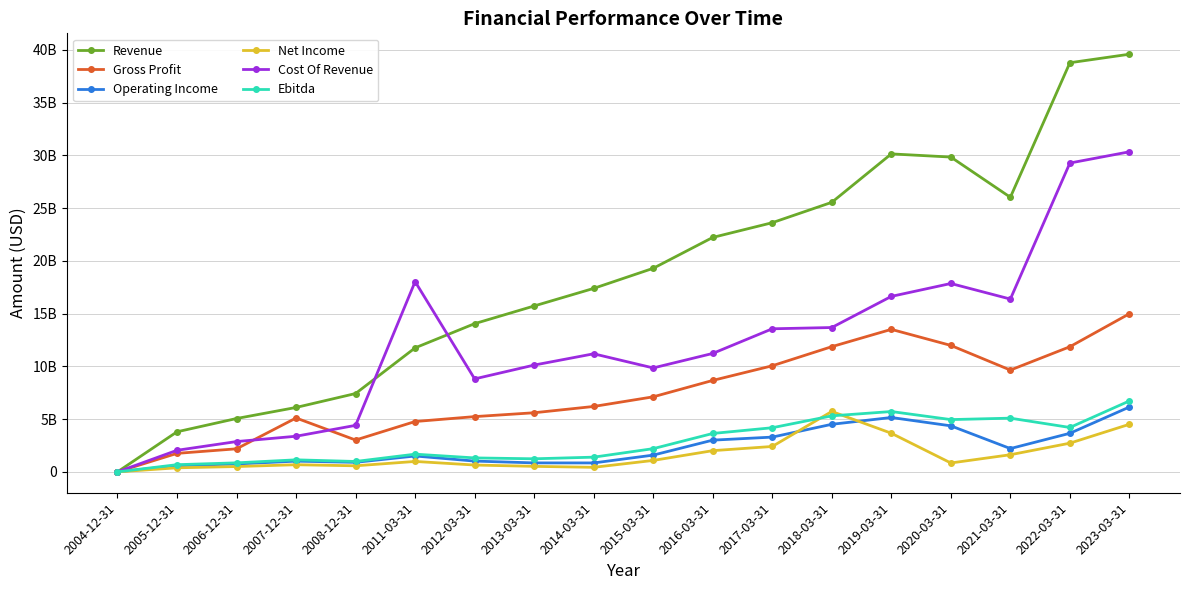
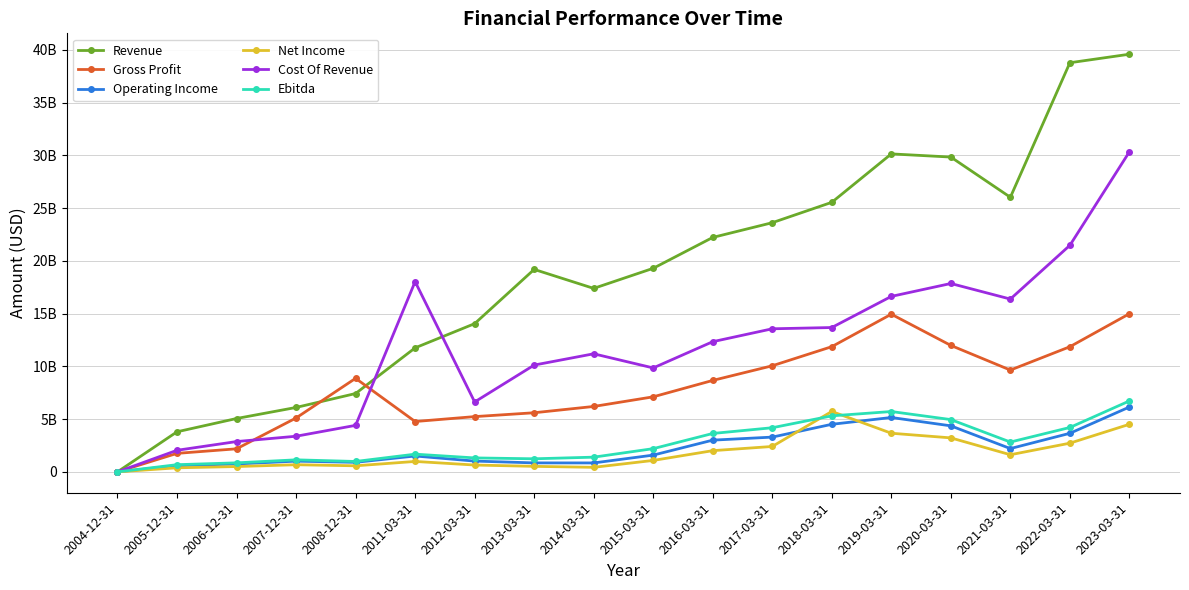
  {
    "Revenue": {
      "2005-12-31": 3800000000,
      "2006-12-31": 5100000000,
      "2007-12-31": 6100000000,
      "2008-12-31": 7400000000,
      "2011-03-31": 11800000000,
      "2012-03-31": 14100000000,
-     "2013-03-31": 15700000000,
+     "2013-03-31": 19200000000,
      "2014-03-31": 17400000000,
      "2015-03-31": 19300000000,
      "2016-03-31": 22200000000,
      "2017-03-31": 23600000000,
      "2018-03-31": 25600000000,
      "2019-03-31": 30100000000,
      "2020-03-31": 29800000000,
      "2021-03-31": 26000000000,
      "2022-03-31": 38800000000,
      "2023-03-31": 39600000000
    },
    "Gross Profit": {
      "2005-12-31": 1800000000,
      "2006-12-31": 2200000000,
      "2007-12-31": 5100000000,
-     "2008-12-31": 3000000000,
+     "2008-12-31": 8900000000,
      "2011-03-31": 4800000000,
      "2012-03-31": 5200000000,
      "2013-03-31": 5600000000,
      "2014-03-31": 6200000000,
      "2015-03-31": 7100000000,
      "2016-03-31": 8700000000,
      "2017-03-31": 10100000000,
      "2018-03-31": 11900000000,
-     "2019-03-31": 13500000000,
+     "2019-03-31": 14900000000,
      "2020-03-31": 12000000000,
      "2021-03-31": 9600000000,
      "2022-03-31": 11900000000,
      "2023-03-31": 15000000000
    },
    "Operating Income": {
      "2012-03-31": 1000000000,
      "2013-03-31": 800000000,
      "2014-03-31": 800000000,
      "2015-03-31": 1600000000,
      "2016-03-31": 3000000000,
      "2017-03-31": 3300000000,
      "2018-03-31": 4500000000,
      "2019-03-31": 5200000000,
      "2020-03-31": 4400000000,
      "2021-03-31": 2200000000,
      "2022-03-31": 3700000000,
      "2023-03-31": 6100000000
    },
    "Net Income": {
      "2007-12-31": 700000000,
      "2008-12-31": 600000000,
      "2011-03-31": 1000000000,
      "2012-03-31": 600000000,
      "2013-03-31": 500000000,
      "2014-03-31": 400000000,
      "2015-03-31": 1100000000,
      "2016-03-31": 2000000000,
      "2017-03-31": 2400000000,
      "2018-03-31": 5700000000,
      "2019-03-31": 3700000000,
-     "2020-03-31": 800000000,
+     "2020-03-31": 3200000000,
      "2021-03-31": 1600000000,
      "2022-03-31": 2700000000,
      "2023-03-31": 4500000000
    },
    "Cost Of Revenue": {
      "2005-12-31": 2000000000,
      "2006-12-31": 2900000000,
      "2007-12-31": 3400000000,
      "2008-12-31": 4400000000,
      "2011-03-31": 18000000000,
-     "2012-03-31": 8800000000,
+     "2012-03-31": 6600000000,
      "2013-03-31": 10100000000,
      "2014-03-31": 11200000000,
      "2015-03-31": 9900000000,
-     "2016-03-31": 11200000000,
+     "2016-03-31": 12300000000,
      "2017-03-31": 13600000000,
      "2018-03-31": 13700000000,
      "2019-03-31": 16600000000,
      "2020-03-31": 17900000000,
      "2021-03-31": 16400000000,
-     "2022-03-31": 29300000000,
+     "2022-03-31": 21500000000,
      "2023-03-31": 30300000000
    },
    "Ebitda": {
      "2012-03-31": 1300000000,
      "2013-03-31": 1200000000,
      "2014-03-31": 1400000000,
      "2015-03-31": 2200000000,
      "2016-03-31": 3600000000,
      "2017-03-31": 4200000000,
      "2018-03-31": 5300000000,
      "2019-03-31": 5700000000,
      "2020-03-31": 5000000000,
-     "2021-03-31": 5100000000,
+     "2021-03-31": 2800000000,
      "2022-03-31": 4200000000,
      "2023-03-31": 6700000000
    }
  }
